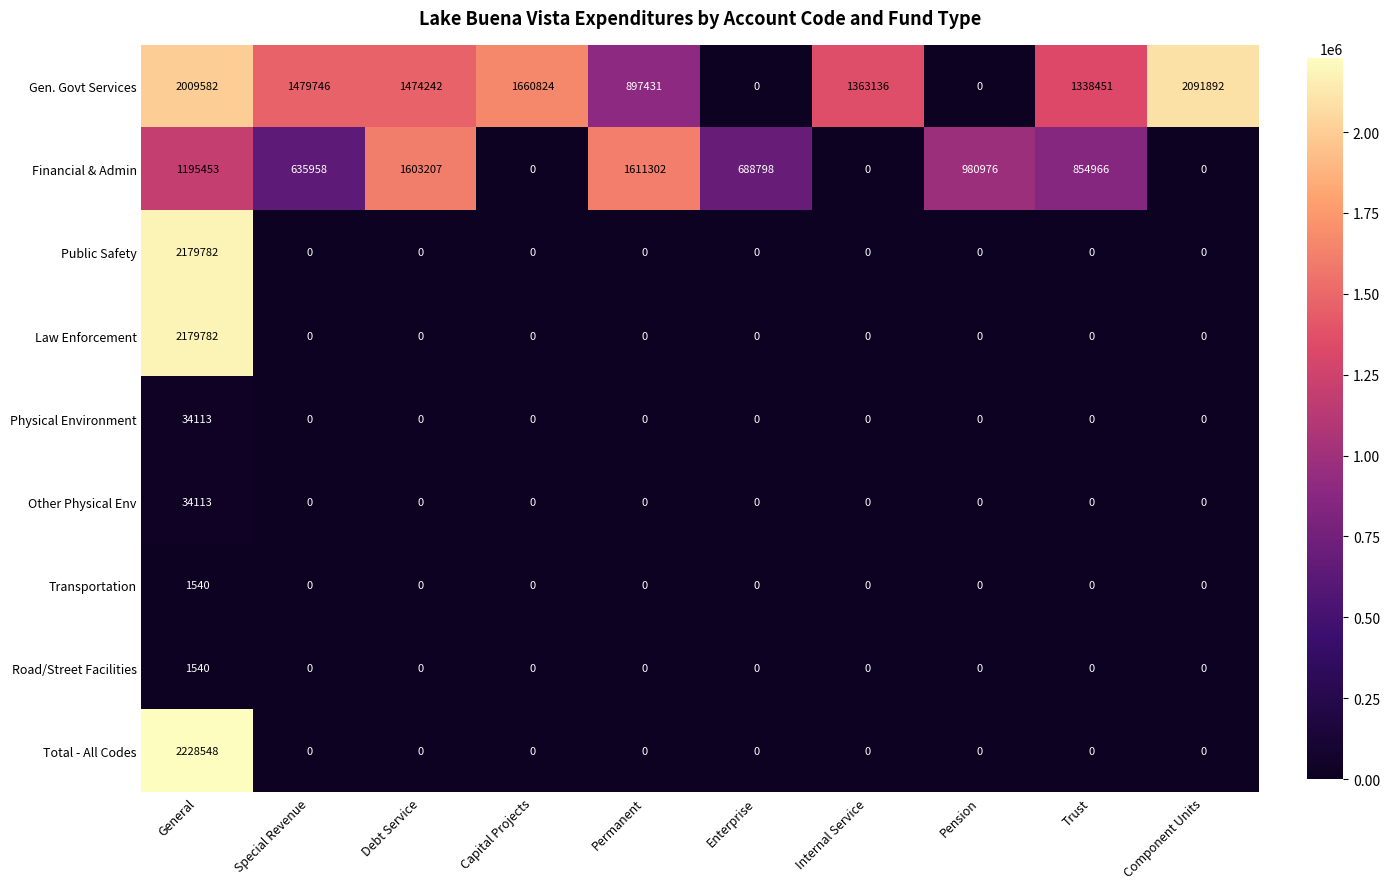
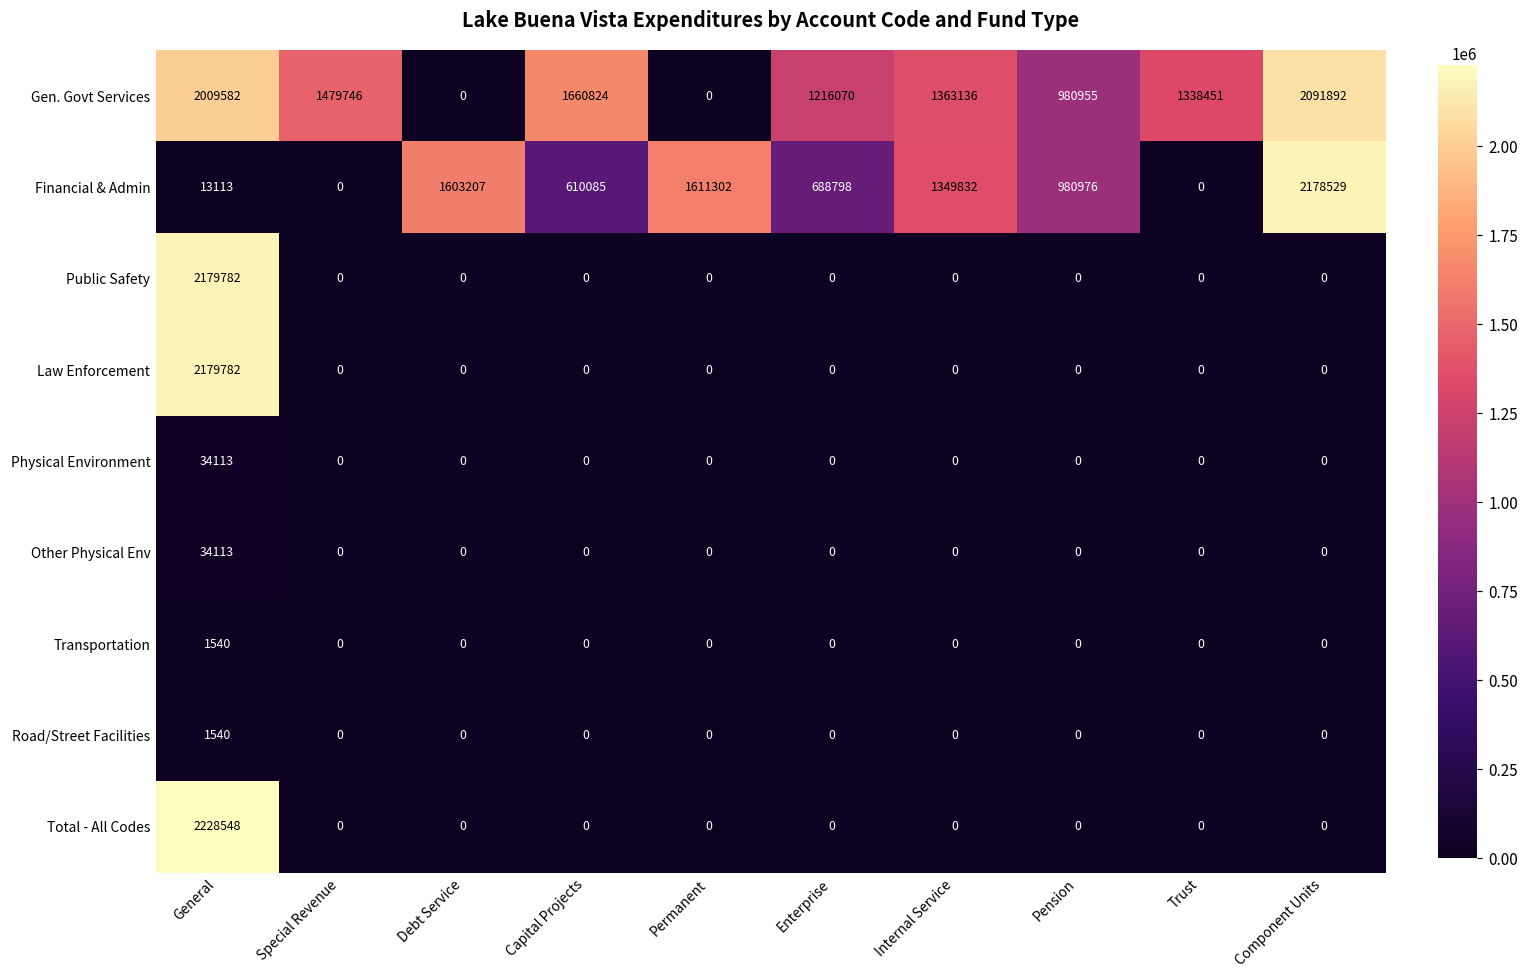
  {
    "Gen. Govt Services": {
      "General": 2009582,
      "Special Revenue": 1479746,
-     "Debt Service": 1474242,
+     "Debt Service": 0,
      "Capital Projects": 1660824,
-     "Permanent": 897431,
-     "Enterprise": 0,
+     "Permanent": 0,
+     "Enterprise": 1216070,
      "Internal Service": 1363136,
-     "Pension": 0,
+     "Pension": 980955,
      "Trust": 1338451,
      "Component Units": 2091892
    },
    "Financial & Admin": {
-     "General": 1195453,
-     "Special Revenue": 635958,
+     "General": 13113,
+     "Special Revenue": 0,
      "Debt Service": 1603207,
-     "Capital Projects": 0,
+     "Capital Projects": 610085,
      "Permanent": 1611302,
      "Enterprise": 688798,
-     "Internal Service": 0,
+     "Internal Service": 1349832,
      "Pension": 980976,
-     "Trust": 854966,
-     "Component Units": 0
+     "Trust": 0,
+     "Component Units": 2178529
    },
    "Public Safety": {
      "General": 2179782,
      "Special Revenue": 0,
      "Debt Service": 0,
      "Capital Projects": 0,
      "Permanent": 0,
      "Enterprise": 0,
      "Internal Service": 0,
      "Pension": 0,
      "Trust": 0,
      "Component Units": 0
    },
    "Law Enforcement": {
      "General": 2179782,
      "Special Revenue": 0,
      "Debt Service": 0,
      "Capital Projects": 0,
      "Permanent": 0,
      "Enterprise": 0,
      "Internal Service": 0,
      "Pension": 0,
      "Trust": 0,
      "Component Units": 0
    },
    "Physical Environment": {
      "General": 34113,
      "Special Revenue": 0,
      "Debt Service": 0,
      "Capital Projects": 0,
      "Permanent": 0,
      "Enterprise": 0,
      "Internal Service": 0,
      "Pension": 0,
      "Trust": 0,
      "Component Units": 0
    },
    "Other Physical Env": {
      "General": 34113,
      "Special Revenue": 0,
      "Debt Service": 0,
      "Capital Projects": 0,
      "Permanent": 0,
      "Enterprise": 0,
      "Internal Service": 0,
      "Pension": 0,
      "Trust": 0,
      "Component Units": 0
    },
    "Transportation": {
      "General": 1540,
      "Special Revenue": 0,
      "Debt Service": 0,
      "Capital Projects": 0,
      "Permanent": 0,
      "Enterprise": 0,
      "Internal Service": 0,
      "Pension": 0,
      "Trust": 0,
      "Component Units": 0
    },
    "Road/Street Facilities": {
      "General": 1540,
      "Special Revenue": 0,
      "Debt Service": 0,
      "Capital Projects": 0,
      "Permanent": 0,
      "Enterprise": 0,
      "Internal Service": 0,
      "Pension": 0,
      "Trust": 0,
      "Component Units": 0
    },
    "Total - All Codes": {
      "General": 2228548,
      "Special Revenue": 0,
      "Debt Service": 0,
      "Capital Projects": 0,
      "Permanent": 0,
      "Enterprise": 0,
      "Internal Service": 0,
      "Pension": 0,
      "Trust": 0,
      "Component Units": 0
    }
  }
